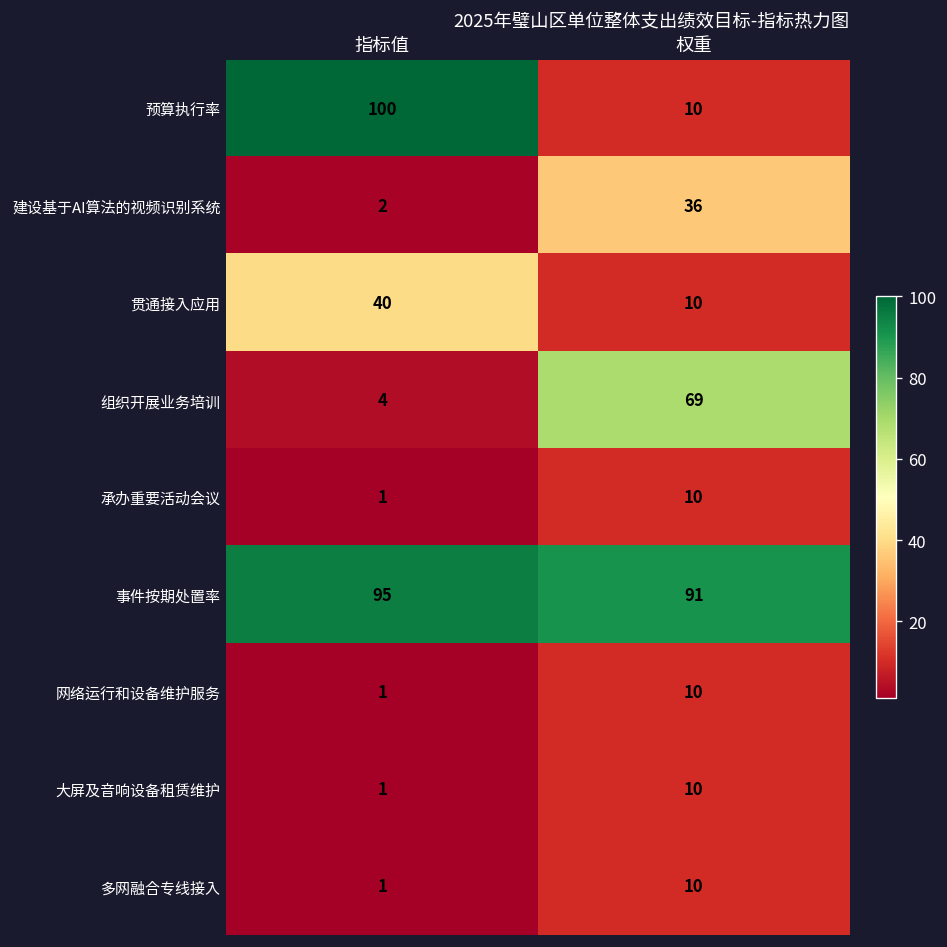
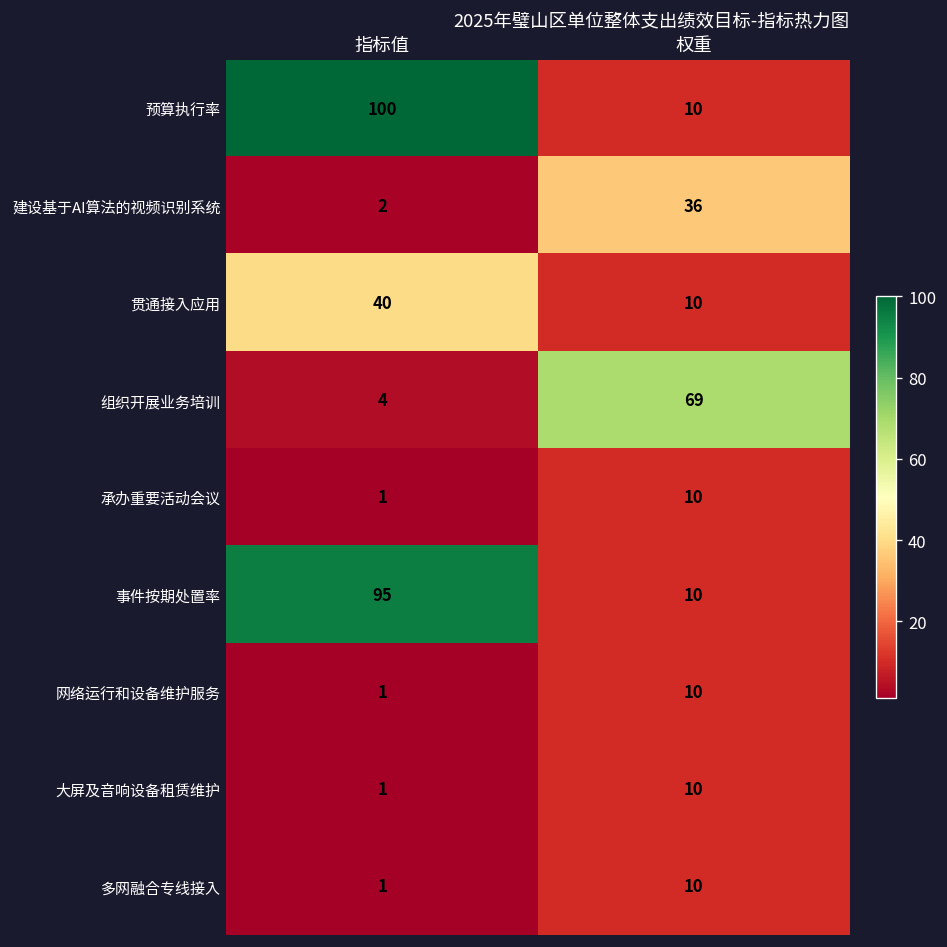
  {
    "预算执行率": {
      "指标值": 100,
      "权重": 10
    },
    "建设基于AI算法的视频识别系统": {
      "指标值": 2,
      "权重": 36
    },
    "贯通接入应用": {
      "指标值": 40,
      "权重": 10
    },
    "组织开展业务培训": {
      "指标值": 4,
      "权重": 69
    },
    "承办重要活动会议": {
      "指标值": 1,
      "权重": 10
    },
    "事件按期处置率": {
      "指标值": 95,
-     "权重": 91
+     "权重": 10
    },
    "网络运行和设备维护服务": {
      "指标值": 1,
      "权重": 10
    },
    "大屏及音响设备租赁维护": {
      "指标值": 1,
      "权重": 10
    },
    "多网融合专线接入": {
      "指标值": 1,
      "权重": 10
    }
  }
